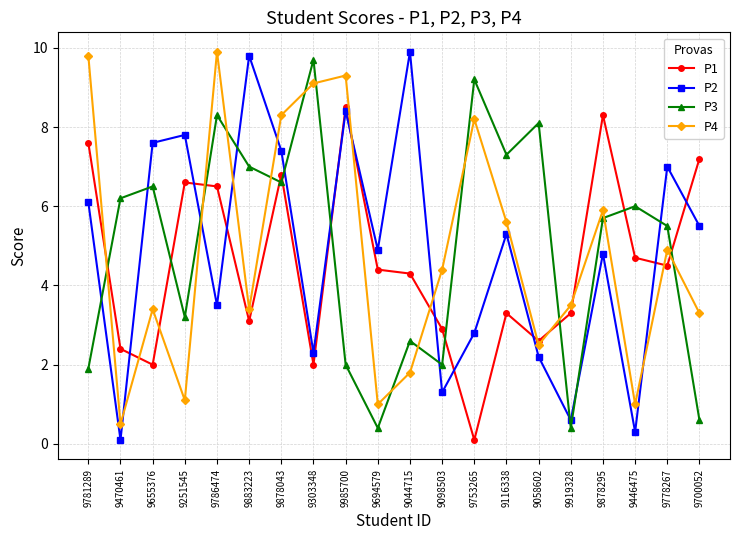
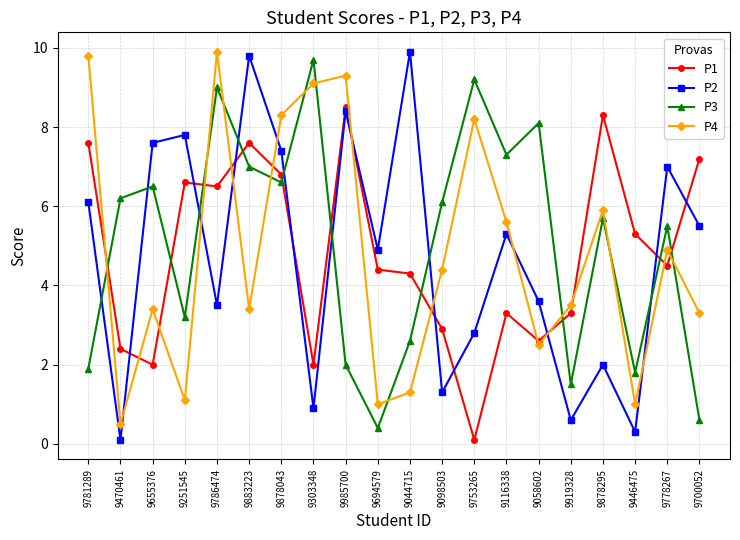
  {
    "P1": {
      "9781289": 7.6,
      "9470461": 2.4,
      "9655376": 2.0,
      "9251545": 6.6,
      "9786474": 6.5,
-     "9883223": 3.1,
+     "9883223": 7.6,
      "9878043": 6.8,
      "9303348": 2.0,
      "9985700": 8.5,
      "9694579": 4.4,
      "9044715": 4.3,
      "9098503": 2.9,
      "9753265": 0.1,
      "9116338": 3.3,
      "9058602": 2.6,
      "9919328": 3.3,
      "9878295": 8.3,
-     "9446475": 4.7,
+     "9446475": 5.3,
      "9778267": 4.5,
      "9700052": 7.2
    },
    "P2": {
      "9781289": 6.1,
      "9470461": 0.1,
      "9655376": 7.6,
      "9251545": 7.8,
      "9786474": 3.5,
      "9883223": 9.8,
      "9878043": 7.4,
-     "9303348": 2.3,
+     "9303348": 0.9,
      "9985700": 8.4,
      "9694579": 4.9,
      "9044715": 9.9,
      "9098503": 1.3,
      "9753265": 2.8,
      "9116338": 5.3,
-     "9058602": 2.2,
+     "9058602": 3.6,
      "9919328": 0.6,
-     "9878295": 4.8,
+     "9878295": 2.0,
      "9446475": 0.3,
      "9778267": 7.0,
      "9700052": 5.5
    },
    "P3": {
      "9781289": 1.9,
      "9470461": 6.2,
      "9655376": 6.5,
      "9251545": 3.2,
-     "9786474": 8.3,
+     "9786474": 9.0,
      "9883223": 7.0,
      "9878043": 6.6,
      "9303348": 9.7,
      "9985700": 2.0,
      "9694579": 0.4,
      "9044715": 2.6,
-     "9098503": 2.0,
+     "9098503": 6.1,
      "9753265": 9.2,
      "9116338": 7.3,
      "9058602": 8.1,
-     "9919328": 0.4,
+     "9919328": 1.5,
      "9878295": 5.7,
-     "9446475": 6.0,
+     "9446475": 1.8,
      "9778267": 5.5,
      "9700052": 0.6
    },
    "P4": {
      "9781289": 9.8,
      "9470461": 0.5,
      "9655376": 3.4,
      "9251545": 1.1,
      "9786474": 9.9,
      "9883223": 3.4,
      "9878043": 8.3,
      "9303348": 9.1,
      "9985700": 9.3,
      "9694579": 1.0,
-     "9044715": 1.8,
+     "9044715": 1.3,
      "9098503": 4.4,
      "9753265": 8.2,
      "9116338": 5.6,
      "9058602": 2.5,
      "9919328": 3.5,
      "9878295": 5.9,
      "9446475": 1.0,
      "9778267": 4.9,
      "9700052": 3.3
    }
  }
